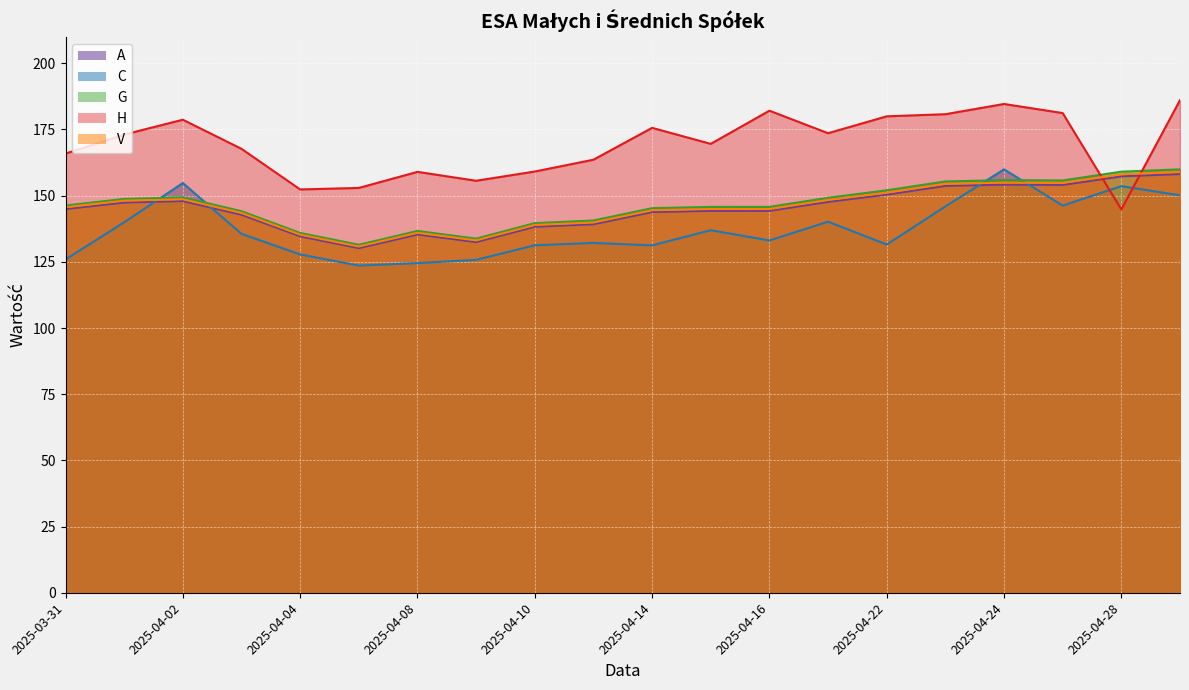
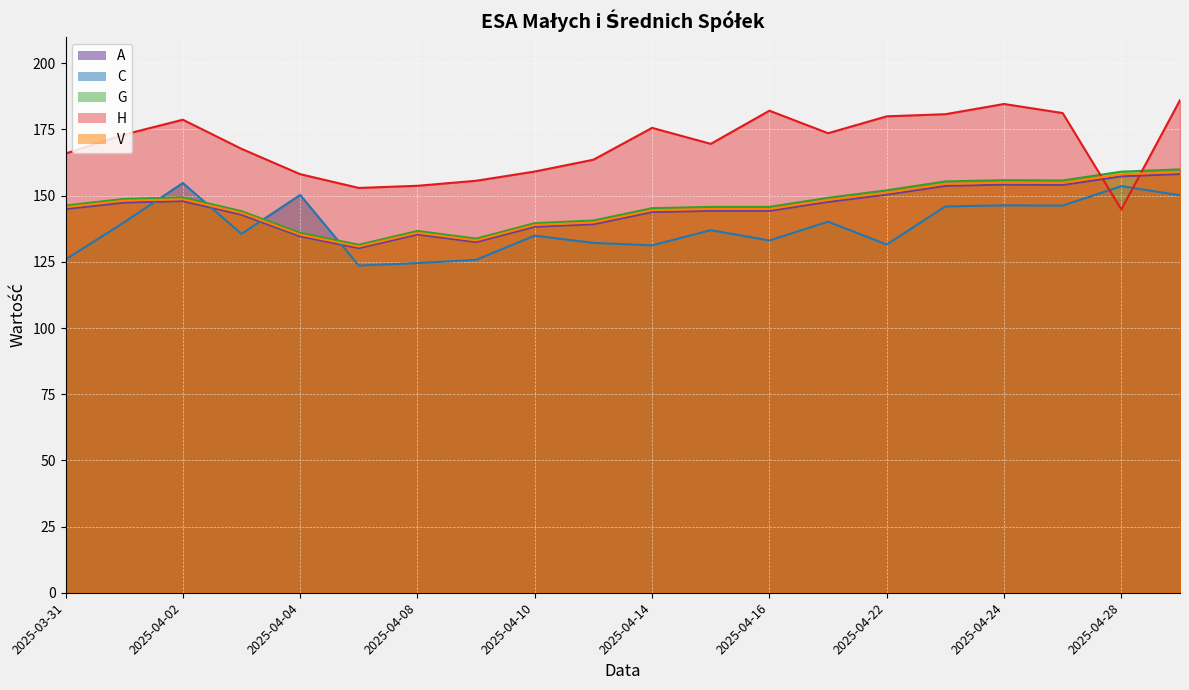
  {
    "C": {
      "2025-03-31": 126,
      "2025-04-02": 155,
-     "2025-04-04": 128,
+     "2025-04-04": 150,
      "2025-04-08": 125,
-     "2025-04-10": 131,
+     "2025-04-10": 135,
      "2025-04-14": 131,
      "2025-04-16": 133,
      "2025-04-22": 132,
-     "2025-04-24": 160,
+     "2025-04-24": 146,
      "2025-04-28": 154
    },
    "G": {
      "2025-04-28": 159
    },
    "H": {
      "2025-03-31": 166,
      "2025-04-02": 179,
-     "2025-04-04": 152,
-     "2025-04-08": 159,
+     "2025-04-04": 158,
+     "2025-04-08": 154,
      "2025-04-10": 159,
      "2025-04-14": 176,
      "2025-04-16": 182,
      "2025-04-22": 180,
      "2025-04-24": 185,
      "2025-04-28": 145
    }
  }
